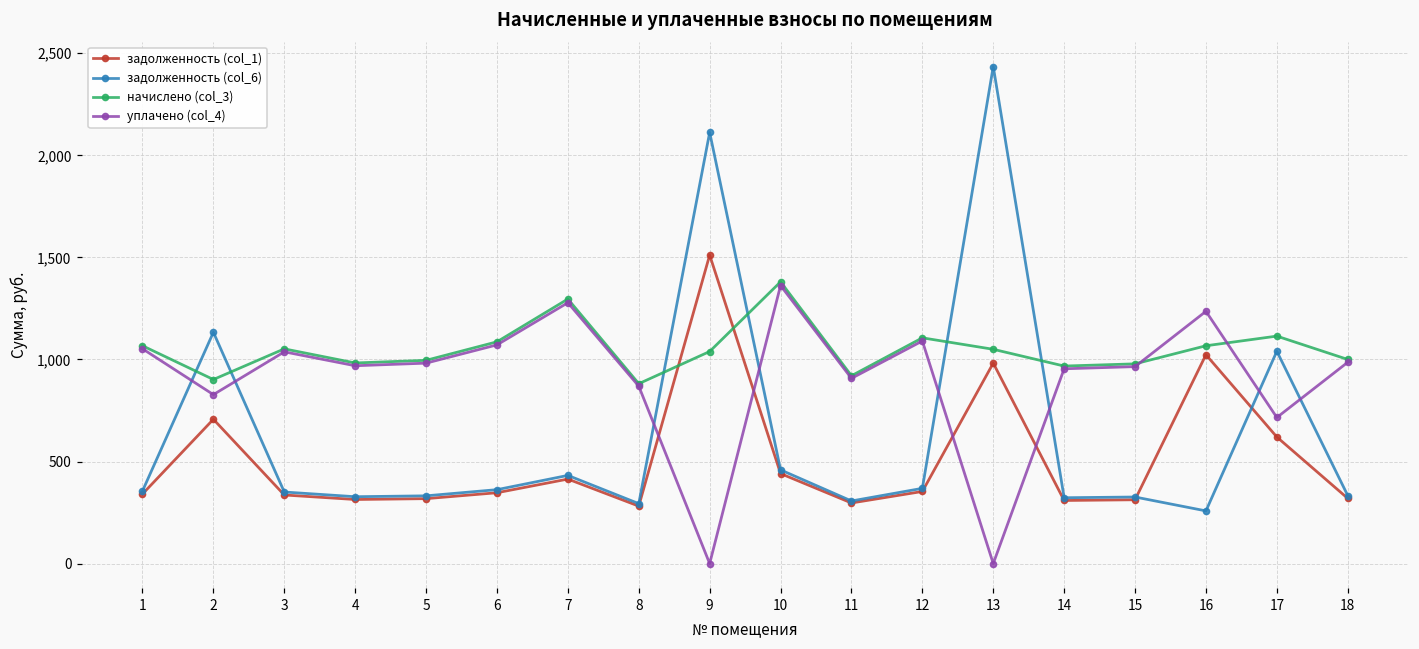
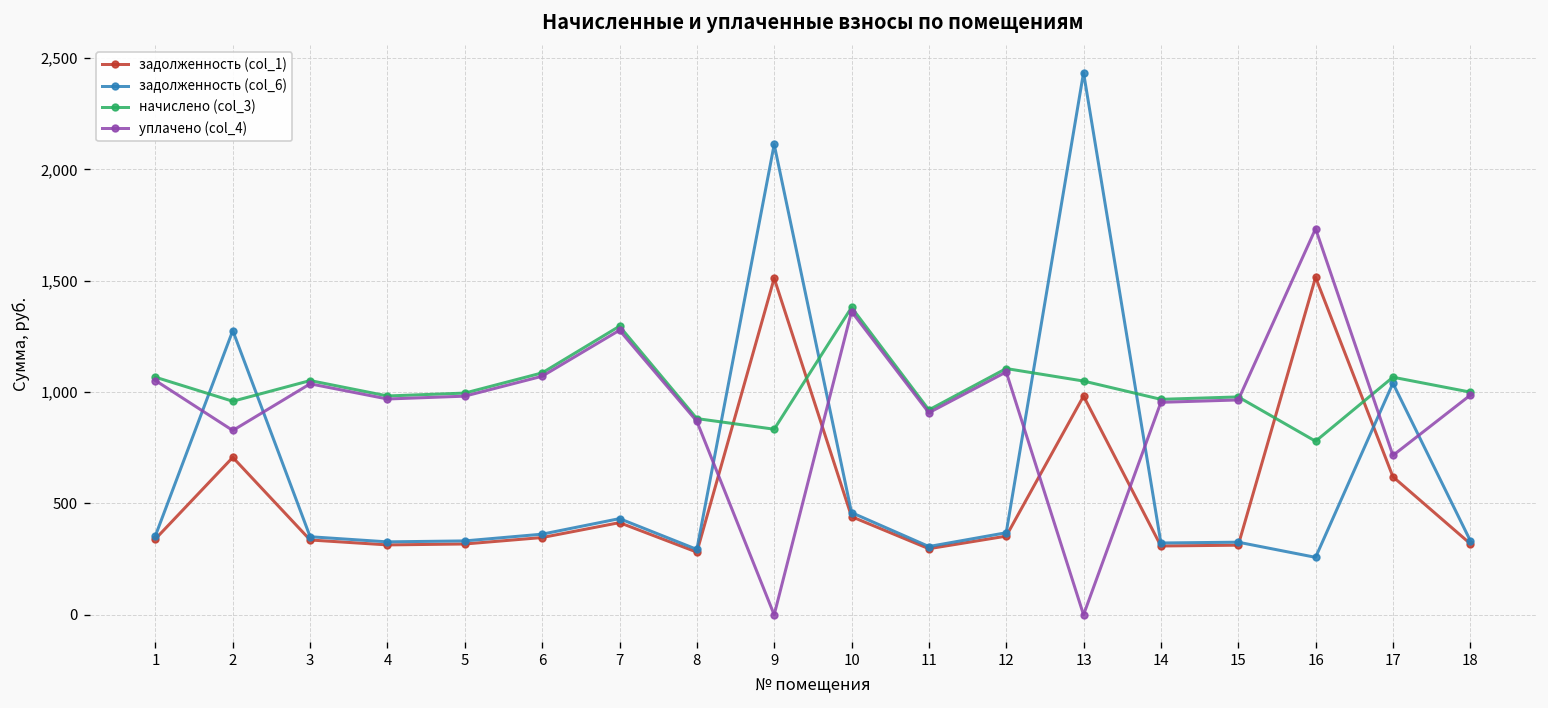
  {
    "задолженность (col_1)": {
      "1": "340",
      "2": "710",
      "3": "340",
      "6": "350",
      "7": "410",
      "9": "1,510",
      "10": "440",
      "12": "350",
      "13": "980",
-     "16": "1,020",
+     "16": "1,520",
      "17": "620",
      "18": "320"
    },
    "задолженность (col_6)": {
      "1": "360",
-     "2": "1,130",
+     "2": "1,280",
      "3": "350",
      "6": "360",
      "7": "430",
      "9": "2,110",
      "10": "460",
      "12": "370",
      "13": "2,430",
      "16": "260",
      "17": "1,040",
      "18": "330"
    },
    "начислено (col_3)": {
      "1": "1,070",
-     "2": "900",
+     "2": "960",
      "3": "1,050",
      "6": "1,090",
      "7": "1,300",
-     "9": "1,040",
+     "9": "830",
      "10": "1,380",
      "12": "1,110",
      "13": "1,050",
-     "16": "1,070",
-     "17": "1,110"
+     "16": "780",
+     "17": "1,070"
    },
    "уплачено (col_4)": {
      "1": "1,050",
      "2": "830",
      "3": "1,040",
      "6": "1,070",
      "7": "1,280",
      "9": "0",
      "10": "1,360",
      "12": "1,090",
      "13": "0",
-     "16": "1,240",
+     "16": "1,730",
      "17": "720"
    }
  }
